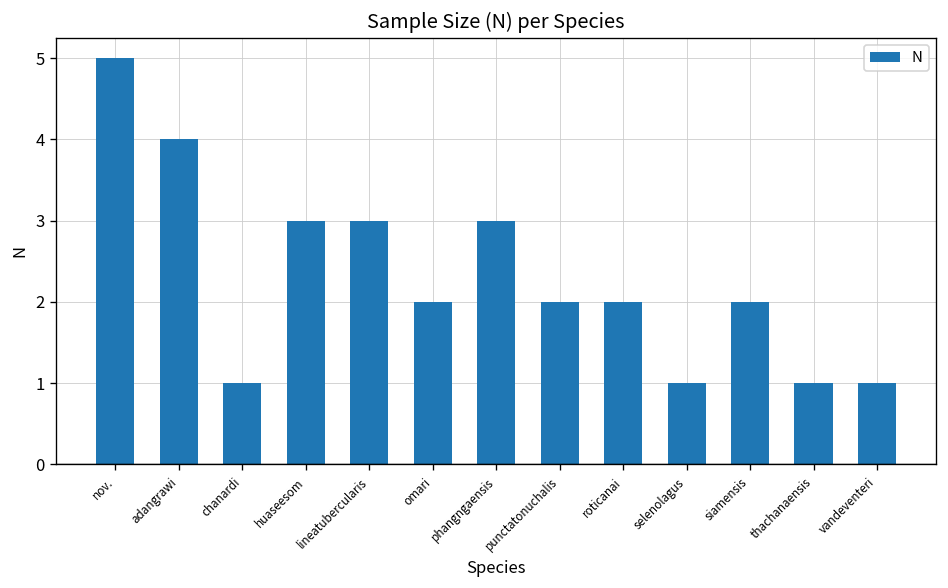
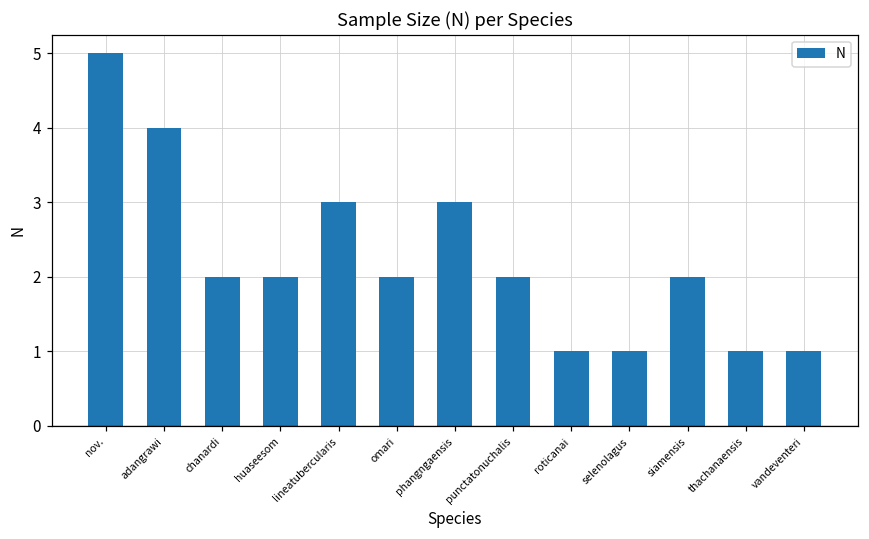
  {
    "nov.": 5,
    "adangrawi": 4,
-   "chanardi": 1,
-   "huaseesom": 3,
+   "chanardi": 2,
+   "huaseesom": 2,
    "lineatubercularis": 3,
    "omari": 2,
    "phangngaensis": 3,
    "punctatonuchalis": 2,
-   "roticanai": 2,
+   "roticanai": 1,
    "selenolagus": 1,
    "siamensis": 2,
    "thachanaensis": 1,
    "vandeventeri": 1
  }
